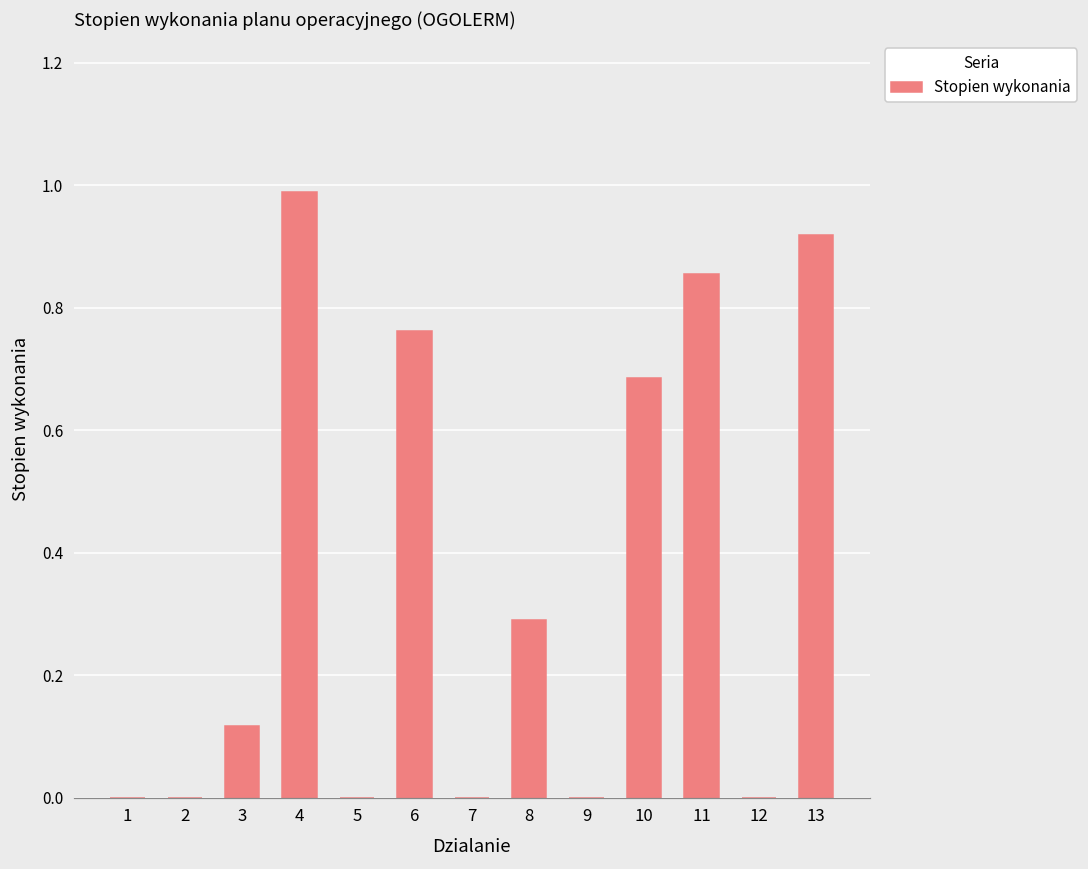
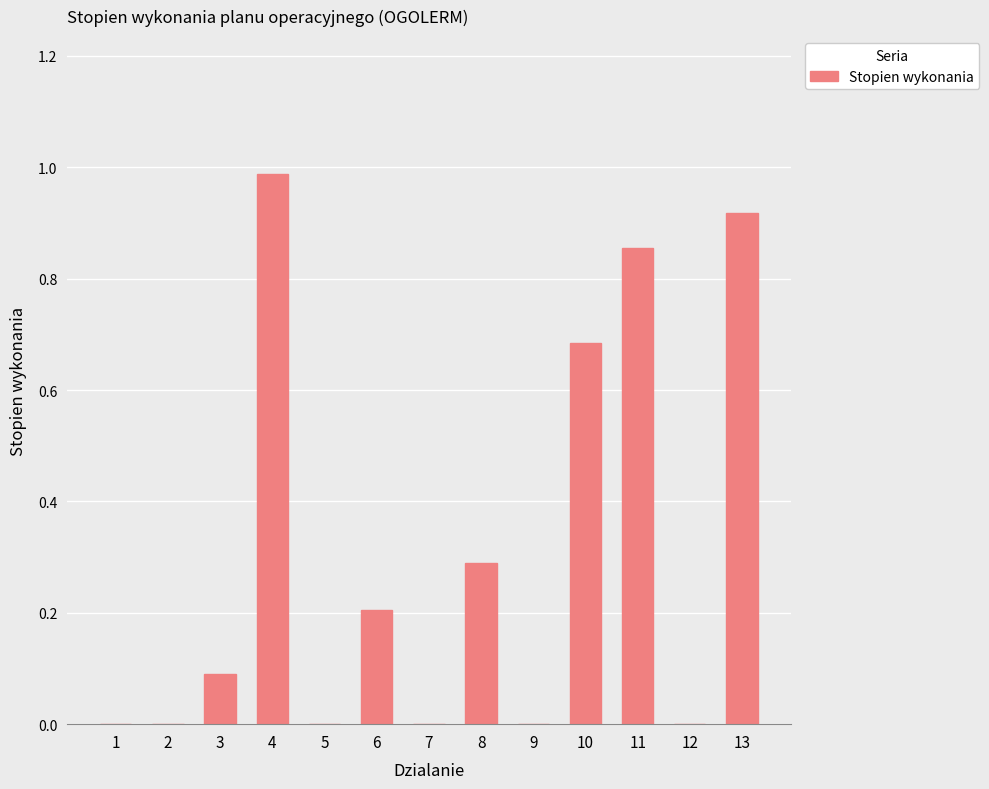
  {
    "1": 0.00,
    "2": 0.00,
-   "3": 0.12,
+   "3": 0.09,
    "4": 0.99,
    "5": 0.00,
-   "6": 0.76,
+   "6": 0.20,
    "7": 0.00,
    "8": 0.29,
    "9": 0.00,
    "10": 0.69,
    "11": 0.86,
    "12": 0.00,
    "13": 0.92
  }
